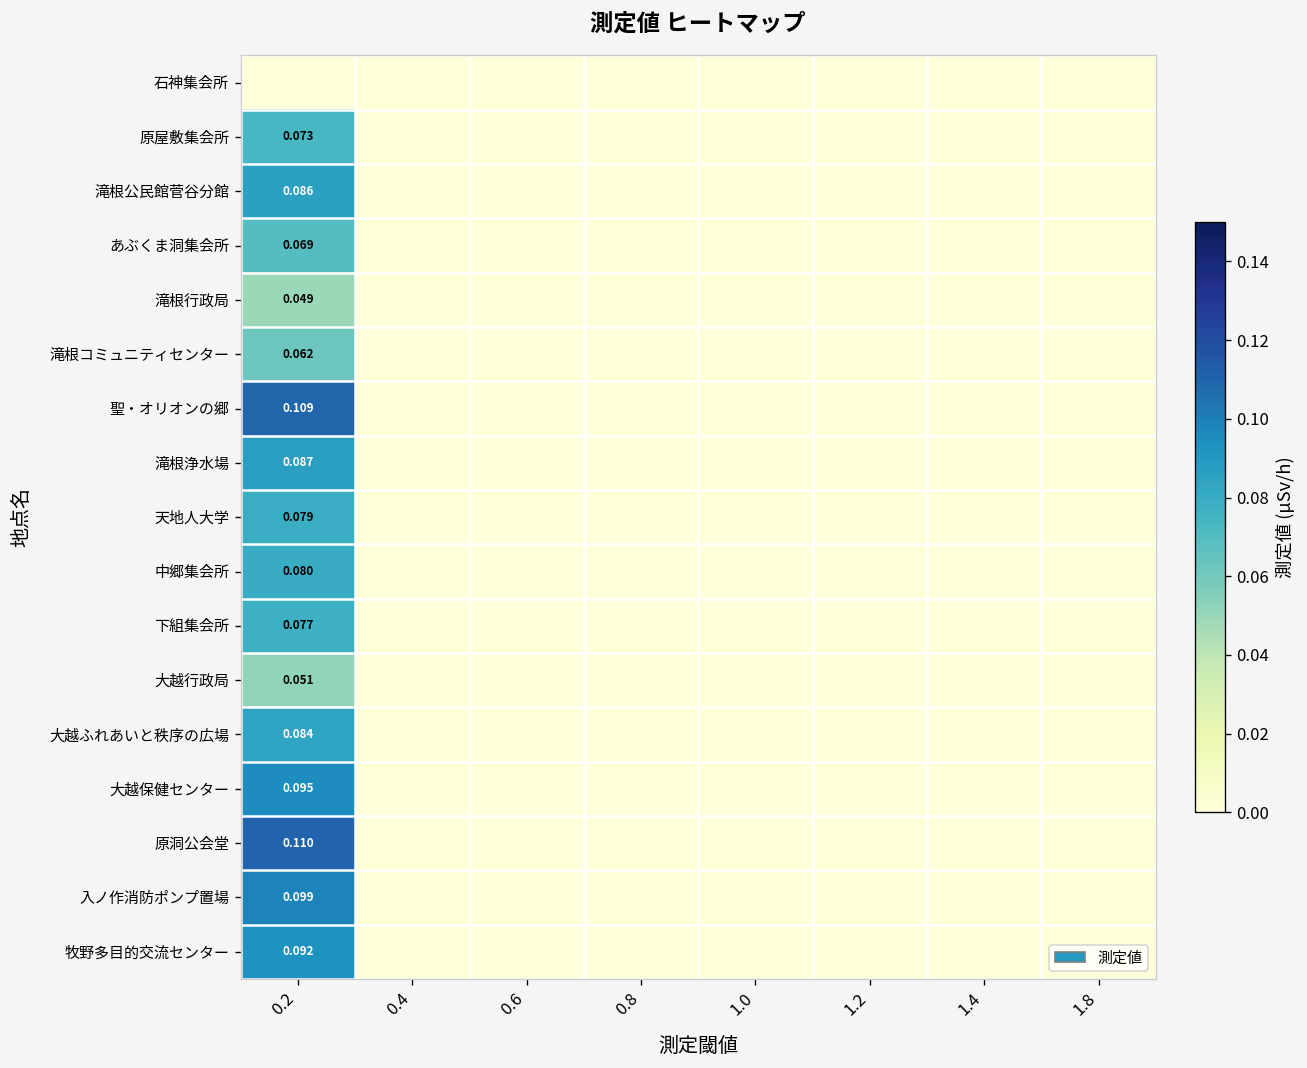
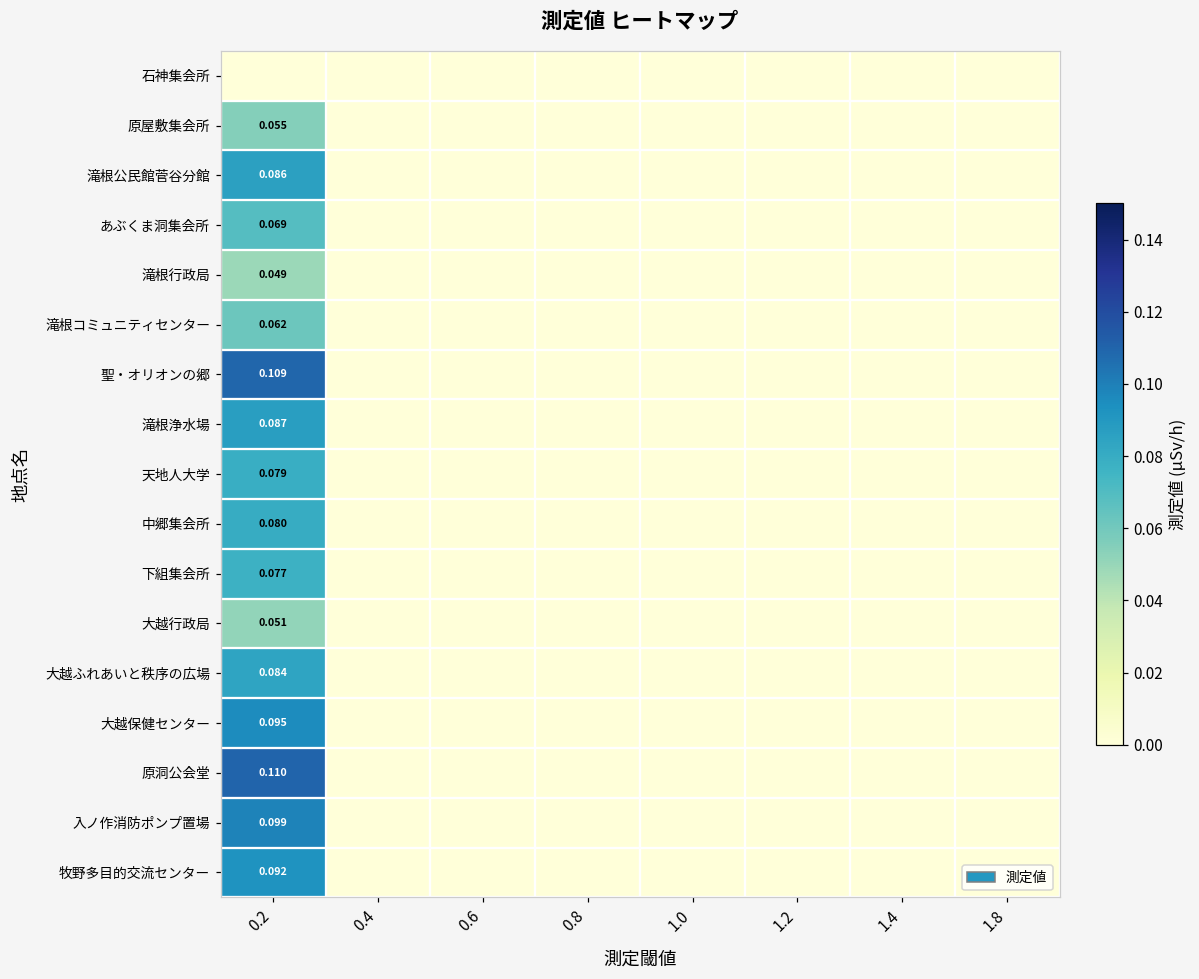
  {
    "原屋敷集会所": {
-     "0.2": 0.073
+     "0.2": 0.055
    },
    "滝根公民館菅谷分館": {
      "0.2": 0.086
    },
    "あぶくま洞集会所": {
      "0.2": 0.069
    },
    "滝根行政局": {
      "0.2": 0.049
    },
    "滝根コミュニティセンター": {
      "0.2": 0.062
    },
    "聖・オリオンの郷": {
      "0.2": 0.109
    },
    "滝根浄水場": {
      "0.2": 0.087
    },
    "天地人大学": {
      "0.2": 0.079
    },
    "中郷集会所": {
      "0.2": 0.080
    },
    "下組集会所": {
      "0.2": 0.077
    },
    "大越行政局": {
      "0.2": 0.051
    },
    "大越ふれあいと秩序の広場": {
      "0.2": 0.084
    },
    "大越保健センター": {
      "0.2": 0.095
    },
    "原洞公会堂": {
      "0.2": 0.110
    },
    "入ノ作消防ポンプ置場": {
      "0.2": 0.099
    },
    "牧野多目的交流センター": {
      "0.2": 0.092
    }
  }
